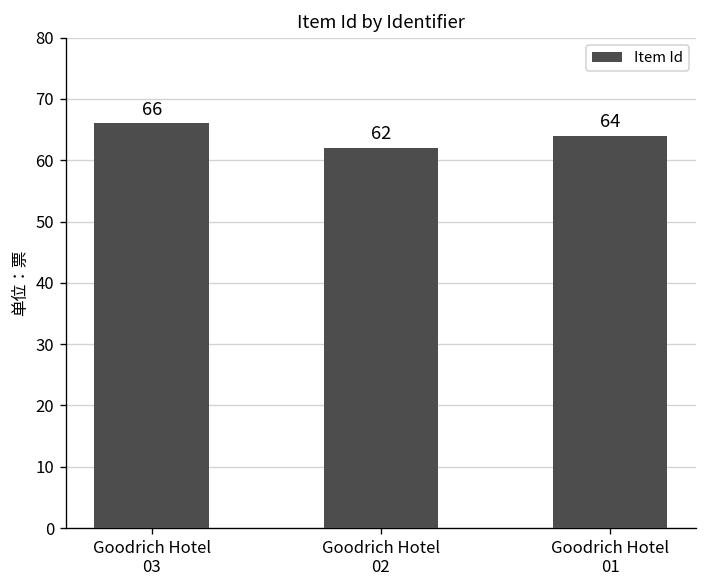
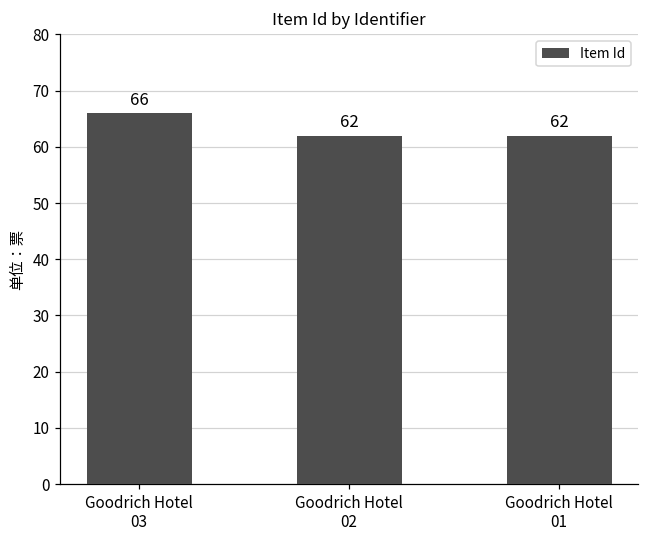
  {
    "Goodrich Hotel 03": 66,
    "Goodrich Hotel 02": 62,
-   "Goodrich Hotel 01": 64
+   "Goodrich Hotel 01": 62
  }
